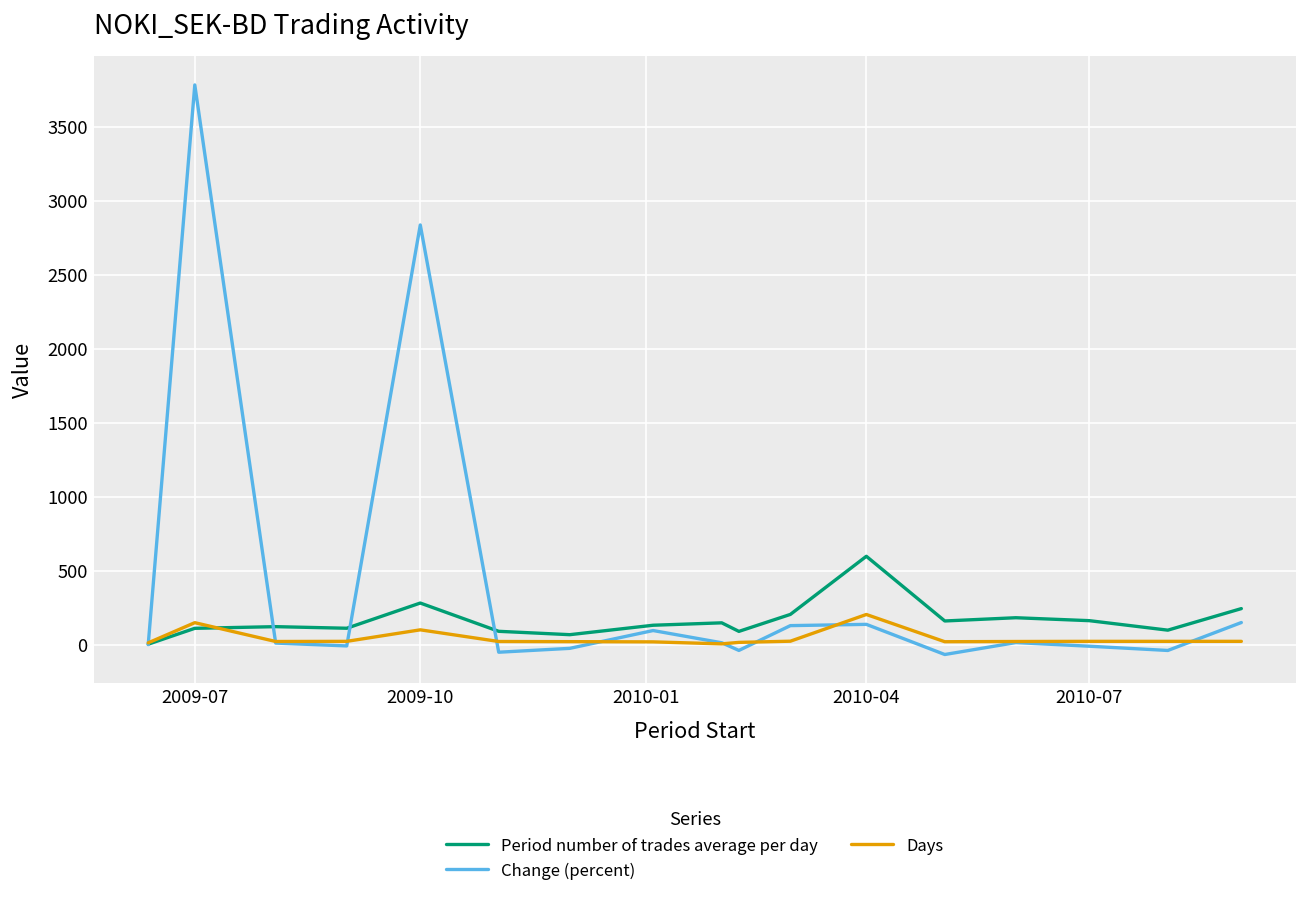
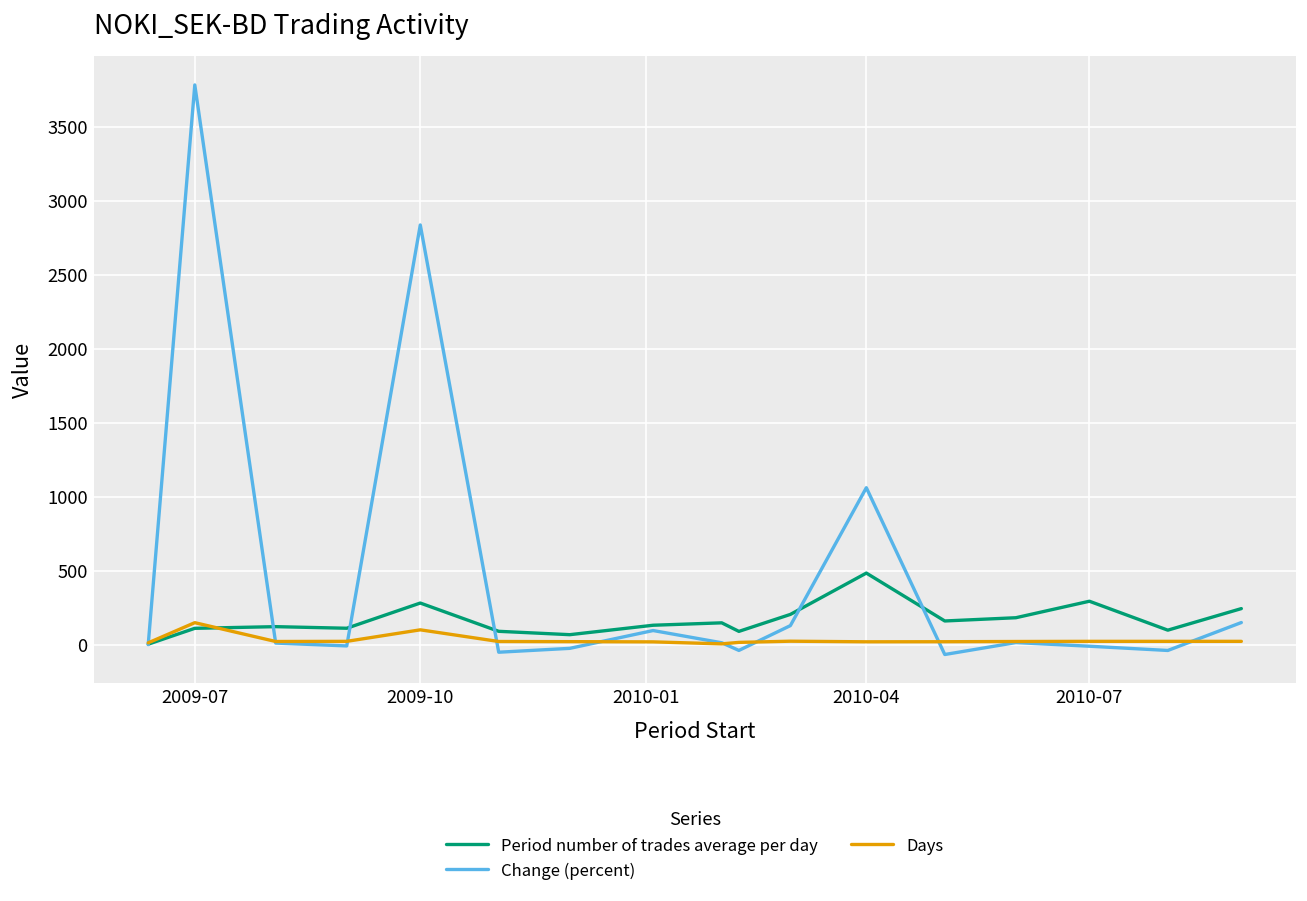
  {
    "Period number of trades average per day": {
      "2009-07": 110,
      "2009-10": 280,
-     "2010-04": 600,
-     "2010-07": 160
+     "2010-04": 480,
+     "2010-07": 290
    },
    "Change (percent)": {
      "2009-07": 3780,
      "2009-10": 2840,
-     "2010-04": 140,
+     "2010-04": 1060,
      "2010-07": -10
    },
    "Days": {
      "2009-07": 150,
      "2009-10": 100,
-     "2010-04": 200,
+     "2010-04": 20,
      "2010-07": 20
    }
  }
